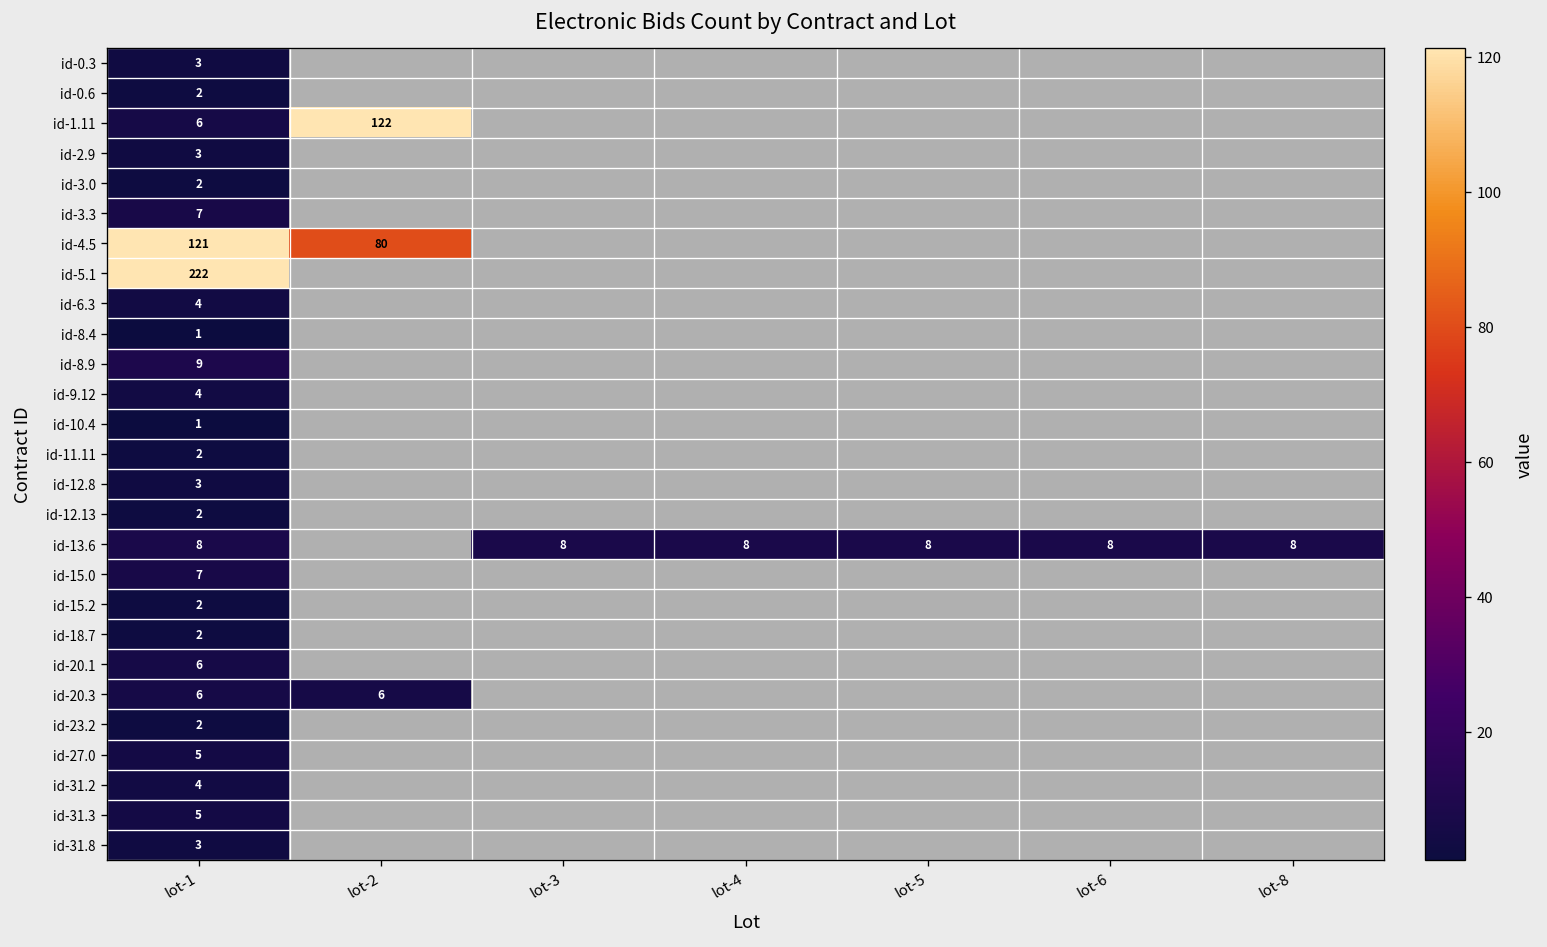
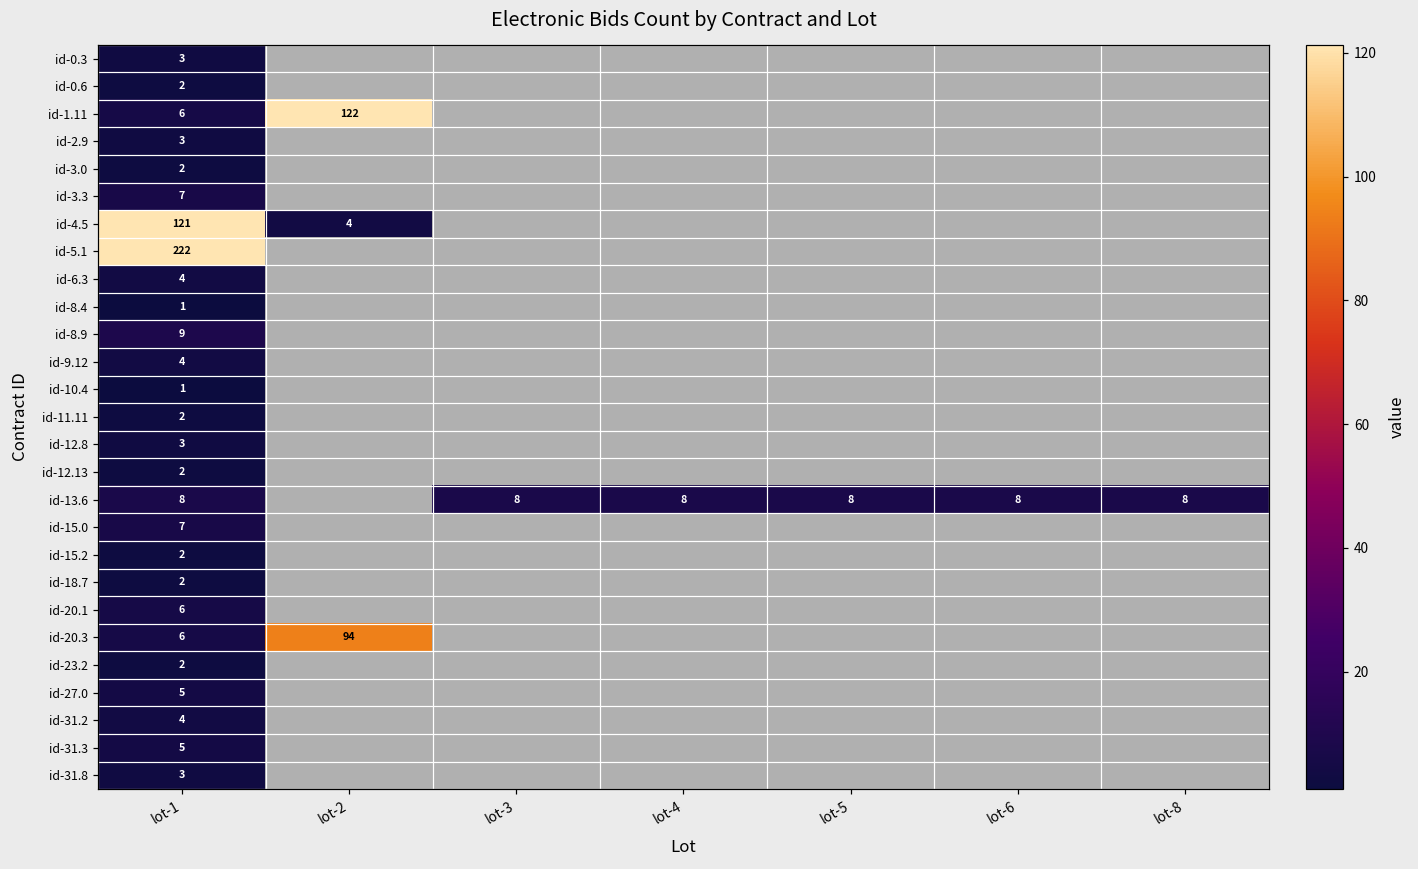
  {
    "id-0.3": {
      "lot-1": 3
    },
    "id-0.6": {
      "lot-1": 2
    },
    "id-1.11": {
      "lot-1": 6,
      "lot-2": 122
    },
    "id-2.9": {
      "lot-1": 3
    },
    "id-3.0": {
      "lot-1": 2
    },
    "id-3.3": {
      "lot-1": 7
    },
    "id-4.5": {
      "lot-1": 121,
-     "lot-2": 80
+     "lot-2": 4
    },
    "id-5.1": {
      "lot-1": 222
    },
    "id-6.3": {
      "lot-1": 4
    },
    "id-8.4": {
      "lot-1": 1
    },
    "id-8.9": {
      "lot-1": 9
    },
    "id-9.12": {
      "lot-1": 4
    },
    "id-10.4": {
      "lot-1": 1
    },
    "id-11.11": {
      "lot-1": 2
    },
    "id-12.8": {
      "lot-1": 3
    },
    "id-12.13": {
      "lot-1": 2
    },
    "id-13.6": {
      "lot-1": 8,
      "lot-3": 8,
      "lot-4": 8,
      "lot-5": 8,
      "lot-6": 8,
      "lot-8": 8
    },
    "id-15.0": {
      "lot-1": 7
    },
    "id-15.2": {
      "lot-1": 2
    },
    "id-18.7": {
      "lot-1": 2
    },
    "id-20.1": {
      "lot-1": 6
    },
    "id-20.3": {
      "lot-1": 6,
-     "lot-2": 6
+     "lot-2": 94
    },
    "id-23.2": {
      "lot-1": 2
    },
    "id-27.0": {
      "lot-1": 5
    },
    "id-31.2": {
      "lot-1": 4
    },
    "id-31.3": {
      "lot-1": 5
    },
    "id-31.8": {
      "lot-1": 3
    }
  }
